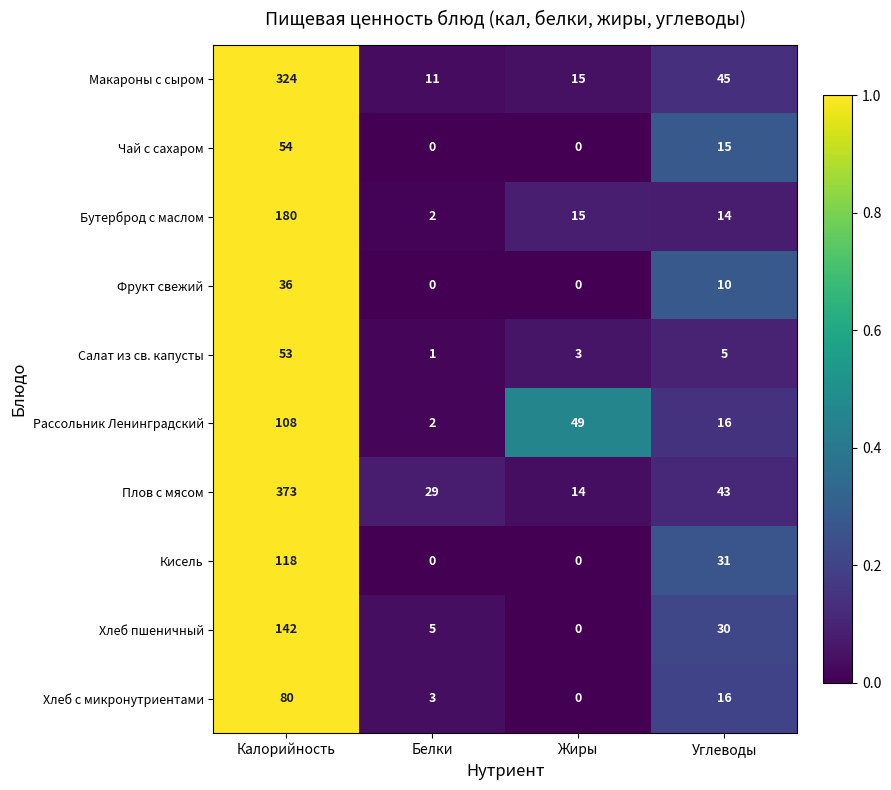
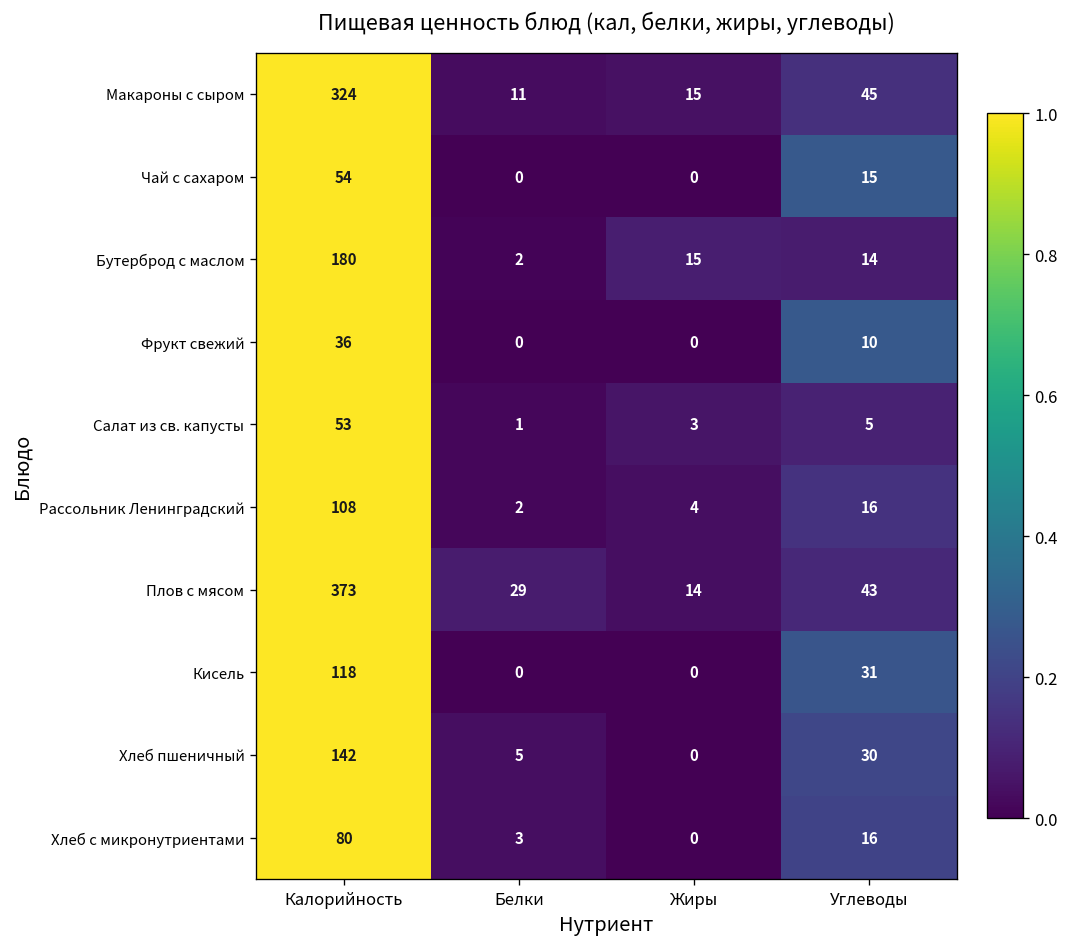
  {
    "Макароны с сыром": {
      "Калорийность": 324,
      "Белки": 11,
      "Жиры": 15,
      "Углеводы": 45
    },
    "Чай с сахаром": {
      "Калорийность": 54,
      "Белки": 0,
      "Жиры": 0,
      "Углеводы": 15
    },
    "Бутерброд с маслом": {
      "Калорийность": 180,
      "Белки": 2,
      "Жиры": 15,
      "Углеводы": 14
    },
    "Фрукт свежий": {
      "Калорийность": 36,
      "Белки": 0,
      "Жиры": 0,
      "Углеводы": 10
    },
    "Салат из св. капусты": {
      "Калорийность": 53,
      "Белки": 1,
      "Жиры": 3,
      "Углеводы": 5
    },
    "Рассольник Ленинградский": {
      "Калорийность": 108,
      "Белки": 2,
-     "Жиры": 49,
+     "Жиры": 4,
      "Углеводы": 16
    },
    "Плов с мясом": {
      "Калорийность": 373,
      "Белки": 29,
      "Жиры": 14,
      "Углеводы": 43
    },
    "Кисель": {
      "Калорийность": 118,
      "Белки": 0,
      "Жиры": 0,
      "Углеводы": 31
    },
    "Хлеб пшеничный": {
      "Калорийность": 142,
      "Белки": 5,
      "Жиры": 0,
      "Углеводы": 30
    },
    "Хлеб с микронутриентами": {
      "Калорийность": 80,
      "Белки": 3,
      "Жиры": 0,
      "Углеводы": 16
    }
  }
